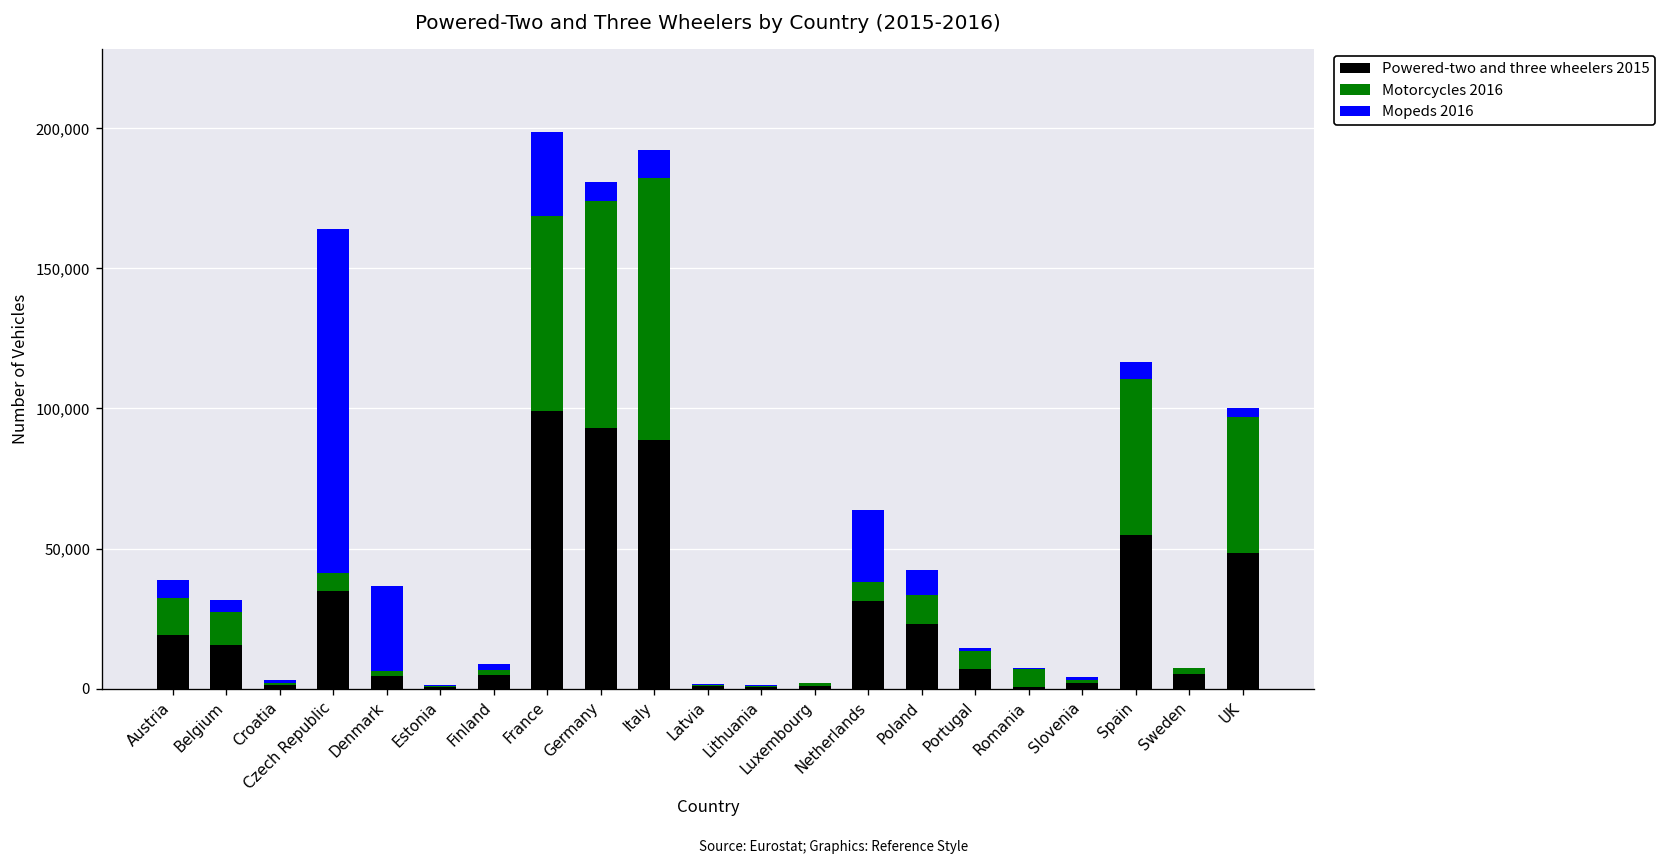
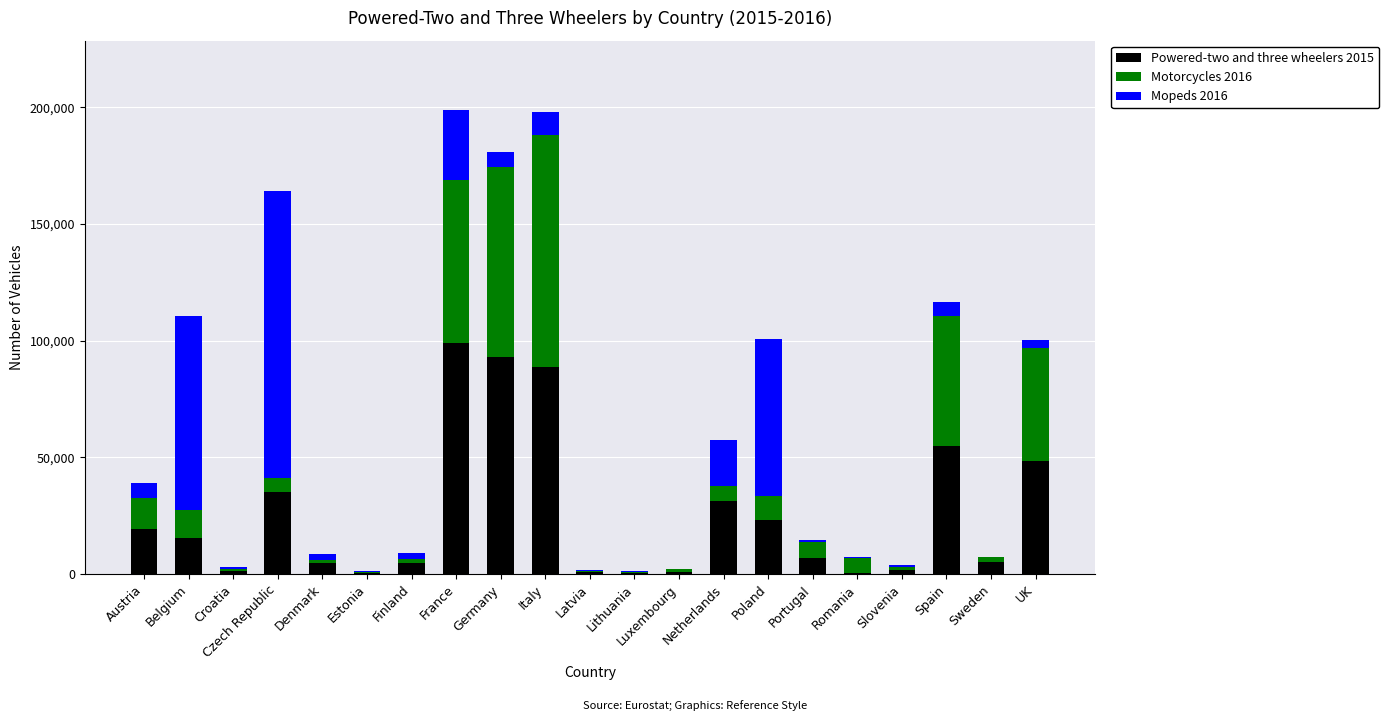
  {
    "Powered-two and three wheelers 2015": {
      "Austria": "19,000",
      "Belgium": "15,000",
      "Croatia": "1,000",
      "Czech Republic": "35,000",
      "Denmark": "5,000",
      "Finland": "5,000",
      "France": "99,000",
      "Germany": "93,000",
      "Italy": "89,000",
      "Netherlands": "31,000",
      "Poland": "23,000",
      "Portugal": "7,000",
      "Slovenia": "2,000",
      "Spain": "55,000",
      "Sweden": "5,000",
      "UK": "48,000"
    },
    "Motorcycles 2016": {
      "Austria": "13,000",
      "Belgium": "12,000",
      "Czech Republic": "6,000",
      "Denmark": "2,000",
      "Finland": "2,000",
      "France": "70,000",
      "Germany": "81,000",
-     "Italy": "94,000",
+     "Italy": "99,000",
      "Netherlands": "7,000",
      "Poland": "10,000",
      "Portugal": "7,000",
      "Romania": "6,000",
      "Slovenia": "1,000",
      "Spain": "56,000",
      "Sweden": "2,000",
      "UK": "49,000"
    },
    "Mopeds 2016": {
      "Austria": "6,000",
-     "Belgium": "5,000",
+     "Belgium": "83,000",
      "Czech Republic": "123,000",
-     "Denmark": "31,000",
+     "Denmark": "2,000",
      "Finland": "2,000",
      "France": "30,000",
      "Germany": "7,000",
      "Italy": "10,000",
-     "Netherlands": "26,000",
-     "Poland": "9,000",
+     "Netherlands": "20,000",
+     "Poland": "67,000",
      "Spain": "6,000",
      "Sweden": "0",
      "UK": "3,000"
    }
  }
